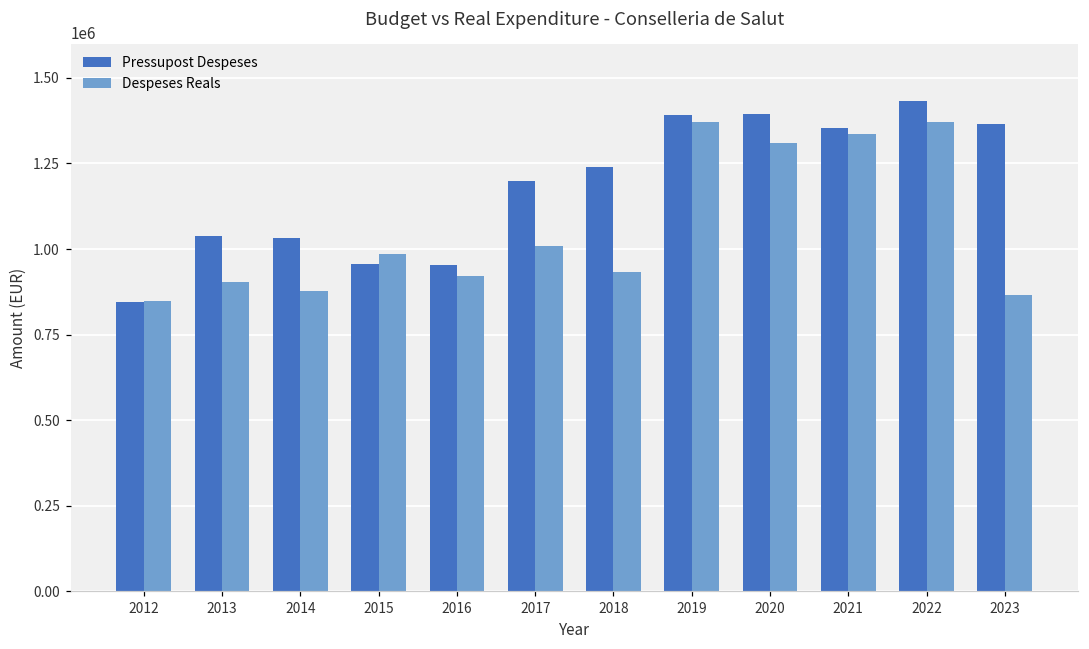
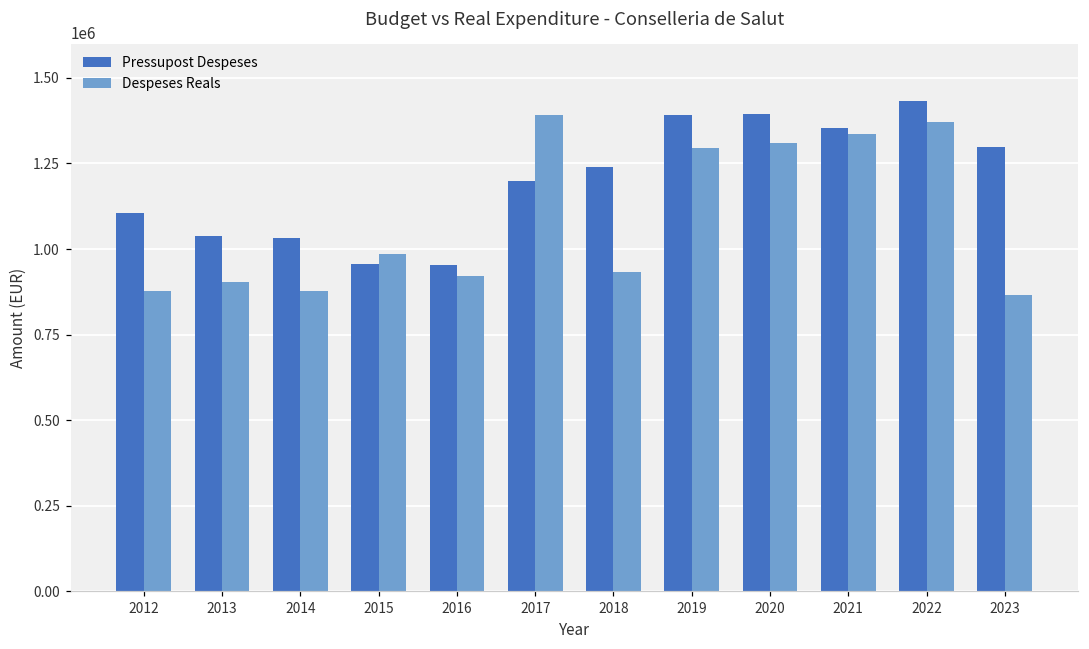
  {
    "Pressupost Despeses": {
-     "2012": 840000,
+     "2012": 1110000,
      "2013": 1040000,
      "2014": 1030000,
      "2015": 960000,
      "2016": 950000,
      "2017": 1200000,
      "2018": 1240000,
      "2019": 1390000,
      "2020": 1400000,
      "2021": 1350000,
      "2022": 1430000,
-     "2023": 1360000
+     "2023": 1300000
    },
    "Despeses Reals": {
-     "2012": 850000,
+     "2012": 880000,
      "2013": 910000,
      "2014": 880000,
      "2015": 990000,
      "2016": 920000,
-     "2017": 1010000,
+     "2017": 1390000,
      "2018": 930000,
-     "2019": 1370000,
+     "2019": 1300000,
      "2020": 1310000,
      "2021": 1340000,
      "2022": 1370000,
      "2023": 870000
    }
  }
